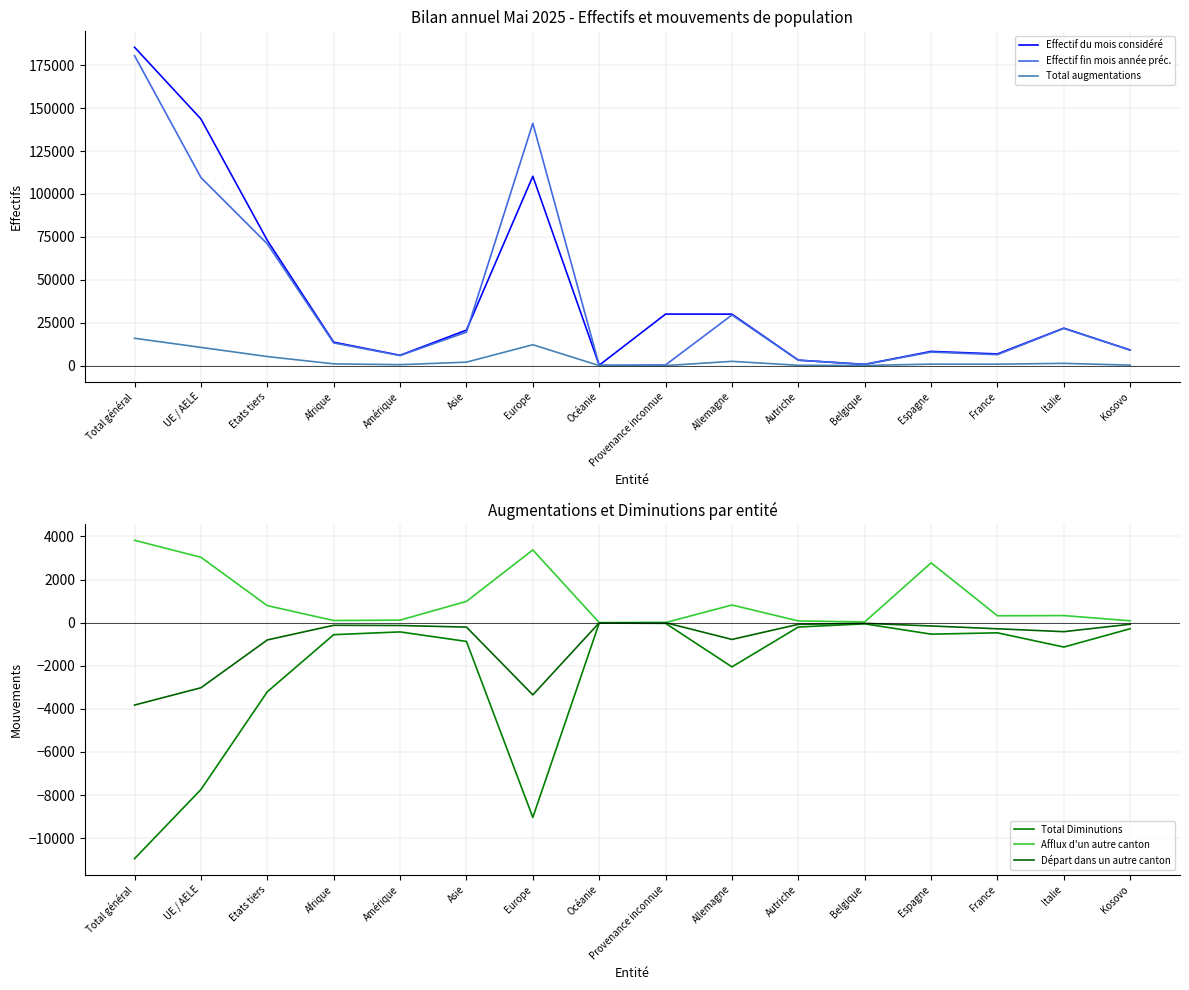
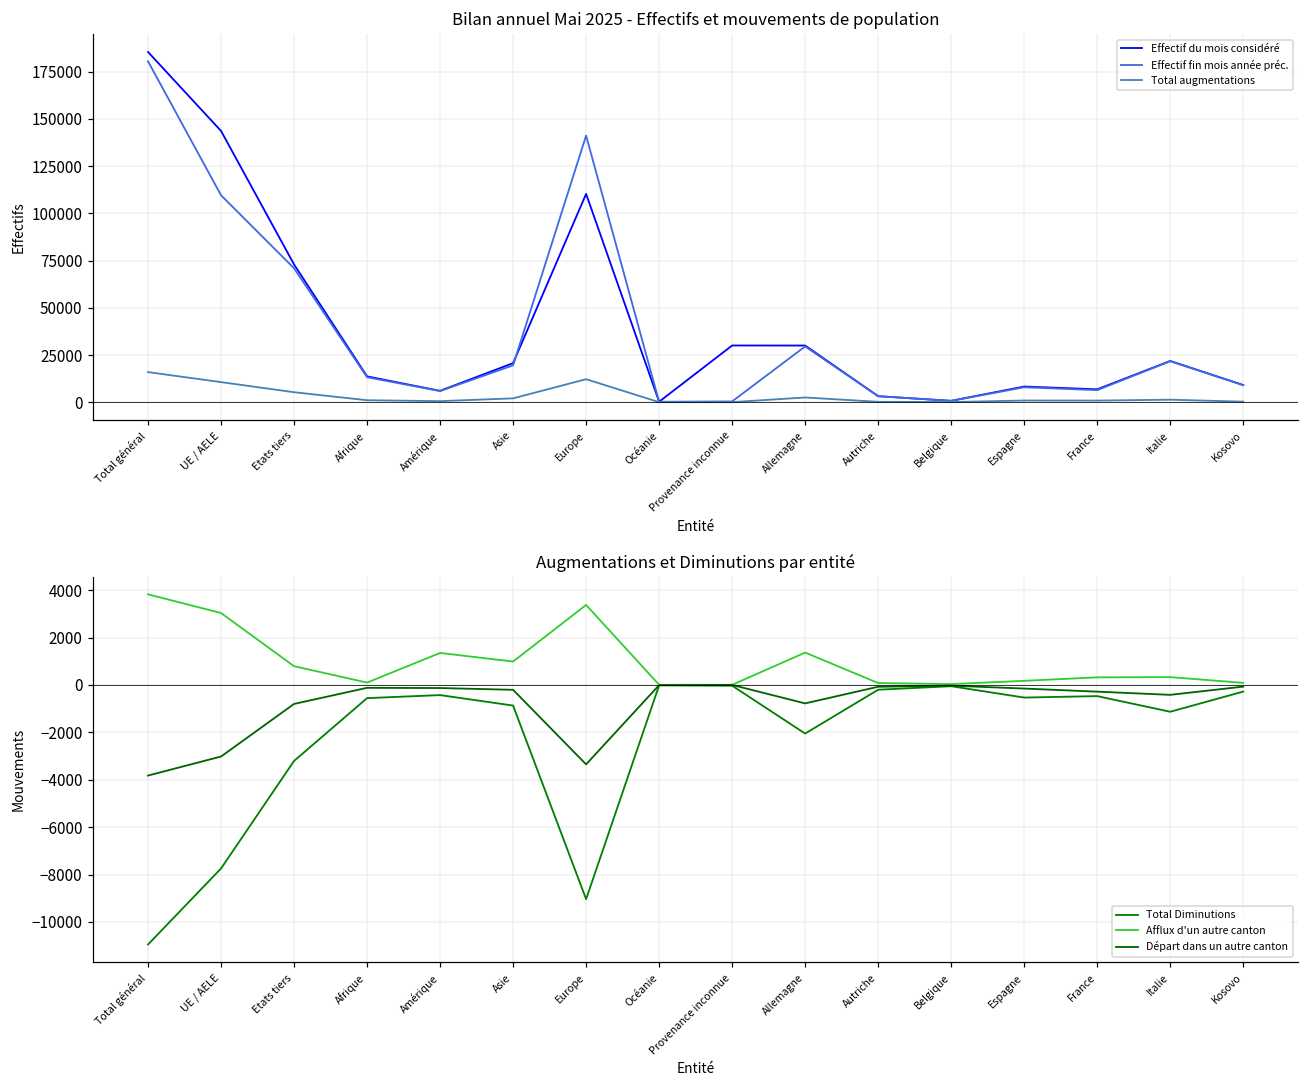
  {
    "Bilan annuel Mai 2025 - Effectifs et mouvements de population": {
      "Effectif du mois considéré": {
        "Total général": 185000,
        "UE / AELE": 144000,
        "Etats tiers": 73000,
        "Europe": 110000,
        "Provenance inconnue": 30000
      }
    },
    "Augmentations et Diminutions par entité": {
      "Afflux d'un autre canton": {
        "Total général": 3800,
        "UE / AELE": 3000,
        "Etats tiers": 800,
        "Afrique": 100,
-       "Amérique": 100,
+       "Amérique": 1300,
        "Asie": 1000,
        "Europe": 3400,
-       "Allemagne": 800,
+       "Allemagne": 1400,
        "Autriche": 100,
-       "Espagne": 2800,
+       "Espagne": 200,
        "France": 300,
        "Italie": 300,
        "Kosovo": 100
      }
    }
  }
